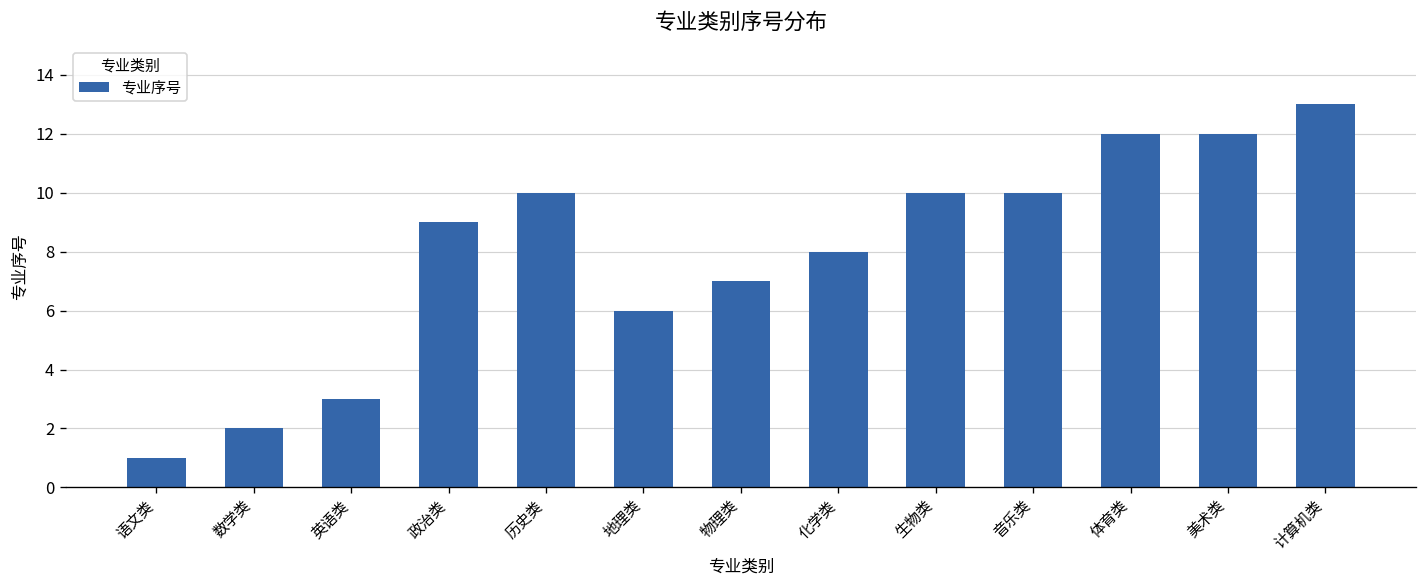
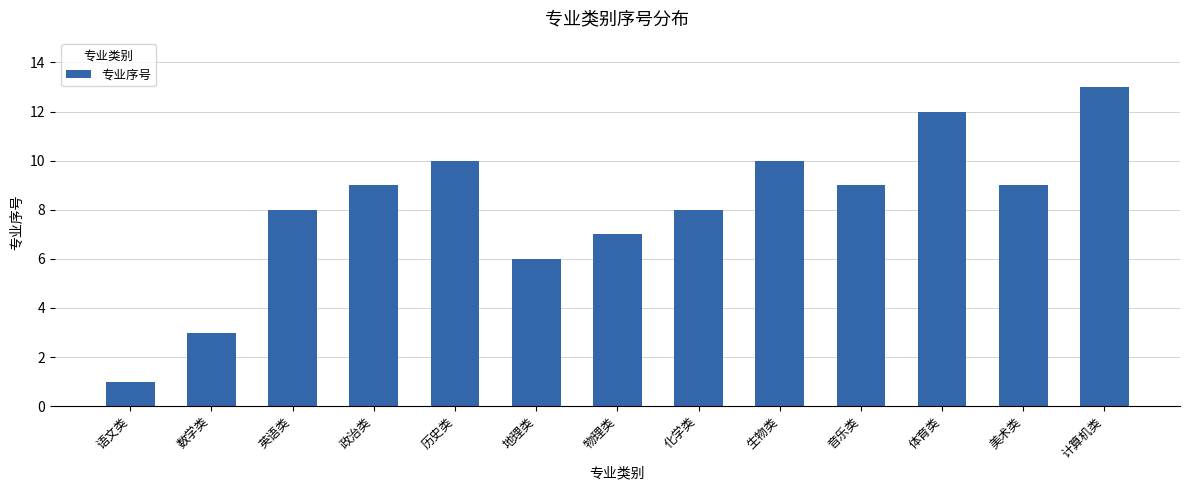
  {
    "语文类": 1,
-   "数学类": 2,
-   "英语类": 3,
+   "数学类": 3,
+   "英语类": 8,
    "政治类": 9,
    "历史类": 10,
    "地理类": 6,
    "物理类": 7,
    "化学类": 8,
    "生物类": 10,
-   "音乐类": 10,
+   "音乐类": 9,
    "体育类": 12,
-   "美术类": 12,
+   "美术类": 9,
    "计算机类": 13
  }
